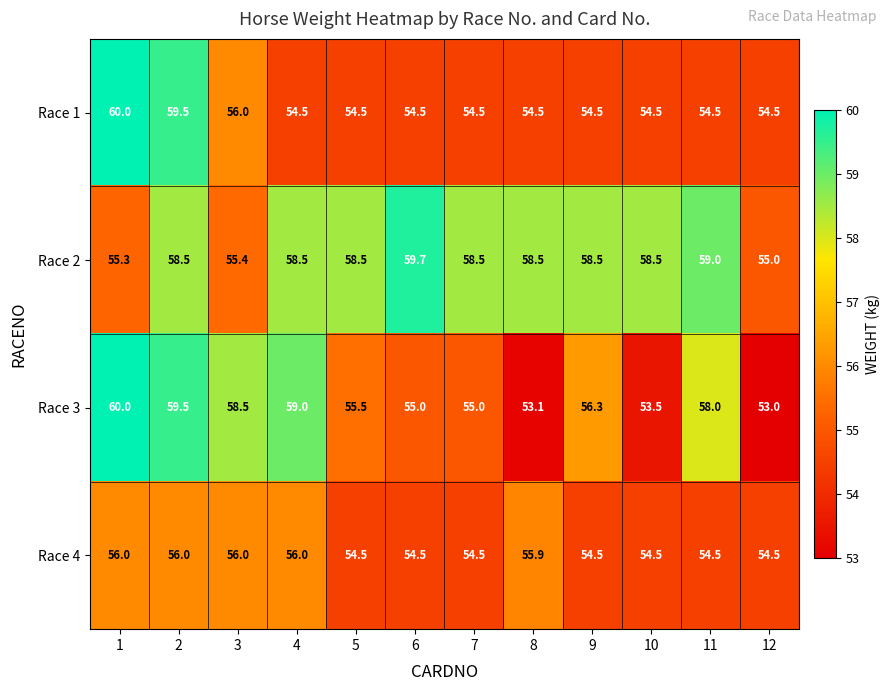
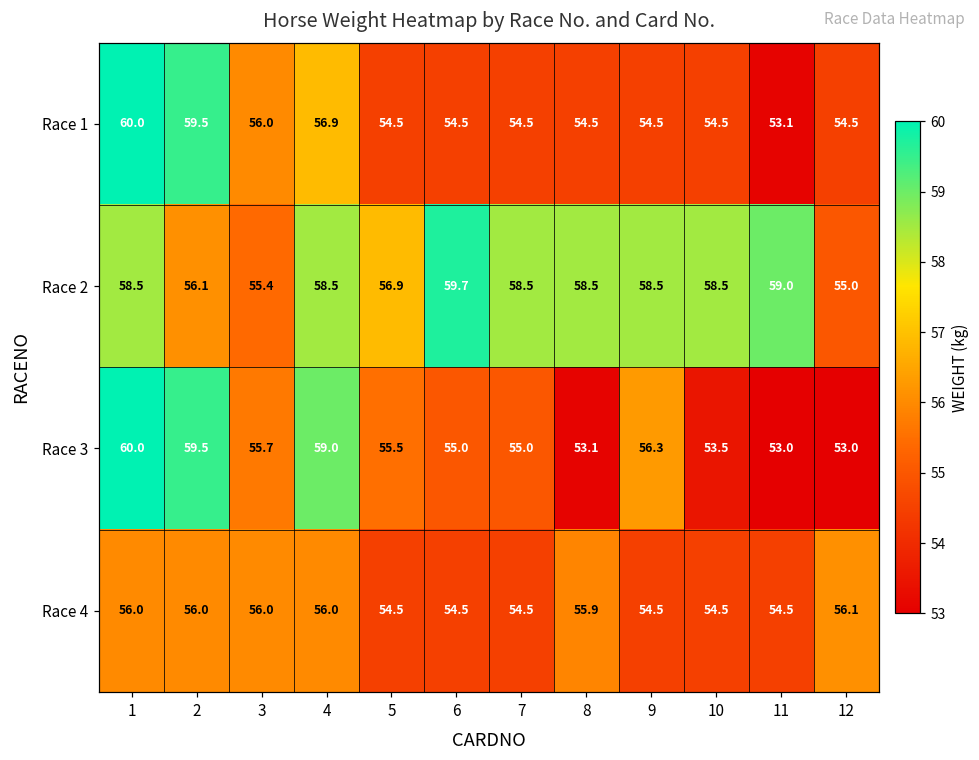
  {
    "Race 1": {
      "1": 60.0,
      "2": 59.5,
      "3": 56.0,
-     "4": 54.5,
+     "4": 56.9,
      "5": 54.5,
      "6": 54.5,
      "7": 54.5,
      "8": 54.5,
      "9": 54.5,
      "10": 54.5,
-     "11": 54.5,
+     "11": 53.1,
      "12": 54.5
    },
    "Race 2": {
-     "1": 55.3,
-     "2": 58.5,
+     "1": 58.5,
+     "2": 56.1,
      "3": 55.4,
      "4": 58.5,
-     "5": 58.5,
+     "5": 56.9,
      "6": 59.7,
      "7": 58.5,
      "8": 58.5,
      "9": 58.5,
      "10": 58.5,
      "11": 59.0,
      "12": 55.0
    },
    "Race 3": {
      "1": 60.0,
      "2": 59.5,
-     "3": 58.5,
+     "3": 55.7,
      "4": 59.0,
      "5": 55.5,
      "6": 55.0,
      "7": 55.0,
      "8": 53.1,
      "9": 56.3,
      "10": 53.5,
-     "11": 58.0,
+     "11": 53.0,
      "12": 53.0
    },
    "Race 4": {
      "1": 56.0,
      "2": 56.0,
      "3": 56.0,
      "4": 56.0,
      "5": 54.5,
      "6": 54.5,
      "7": 54.5,
      "8": 55.9,
      "9": 54.5,
      "10": 54.5,
      "11": 54.5,
-     "12": 54.5
+     "12": 56.1
    }
  }
